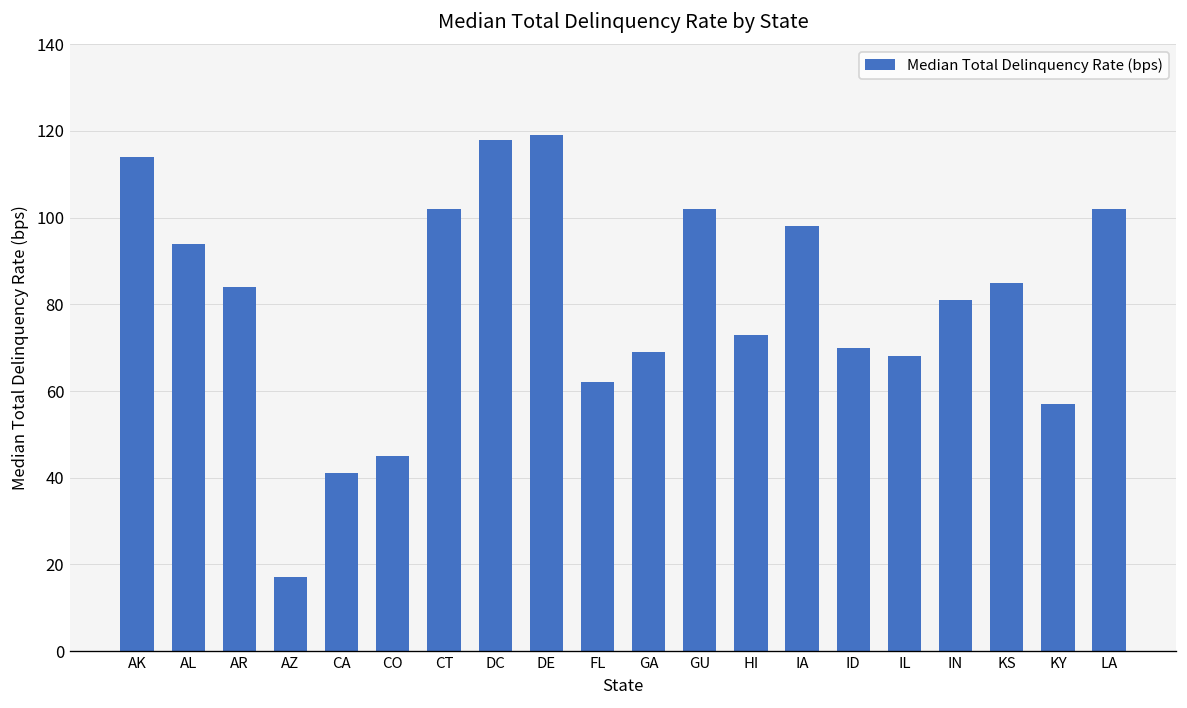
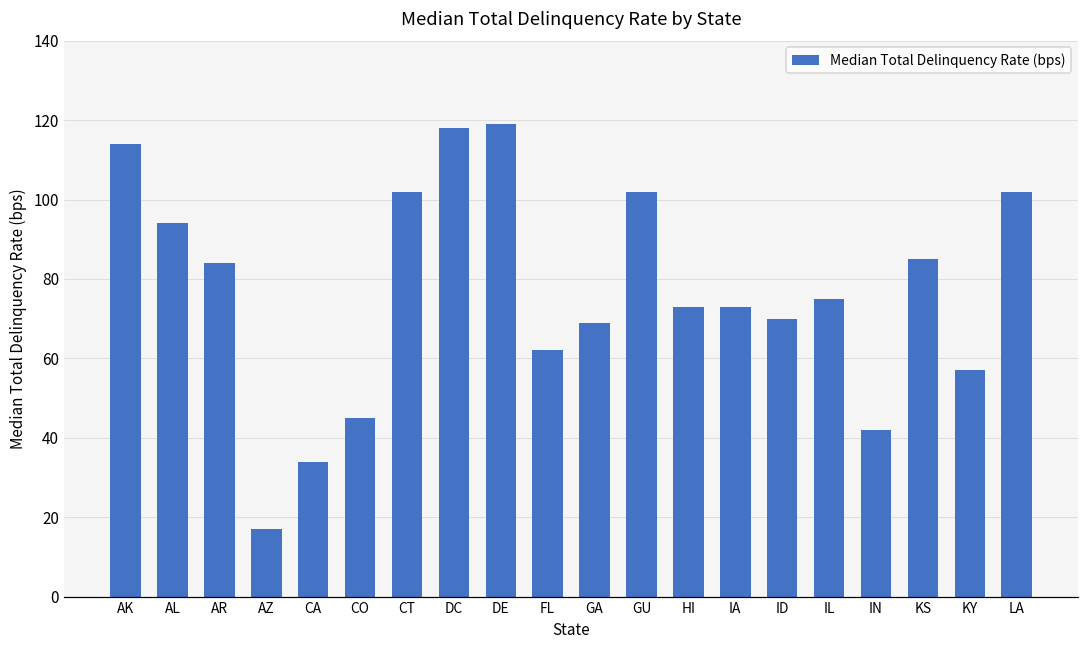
  {
    "AK": 114,
    "AL": 94,
    "AR": 84,
    "AZ": 17,
-   "CA": 41,
+   "CA": 34,
    "CO": 45,
    "CT": 102,
    "DC": 118,
    "DE": 119,
    "FL": 62,
    "GA": 69,
    "GU": 102,
    "HI": 73,
-   "IA": 98,
+   "IA": 73,
    "ID": 70,
-   "IL": 68,
-   "IN": 81,
+   "IL": 75,
+   "IN": 42,
    "KS": 85,
    "KY": 57,
    "LA": 102
  }
